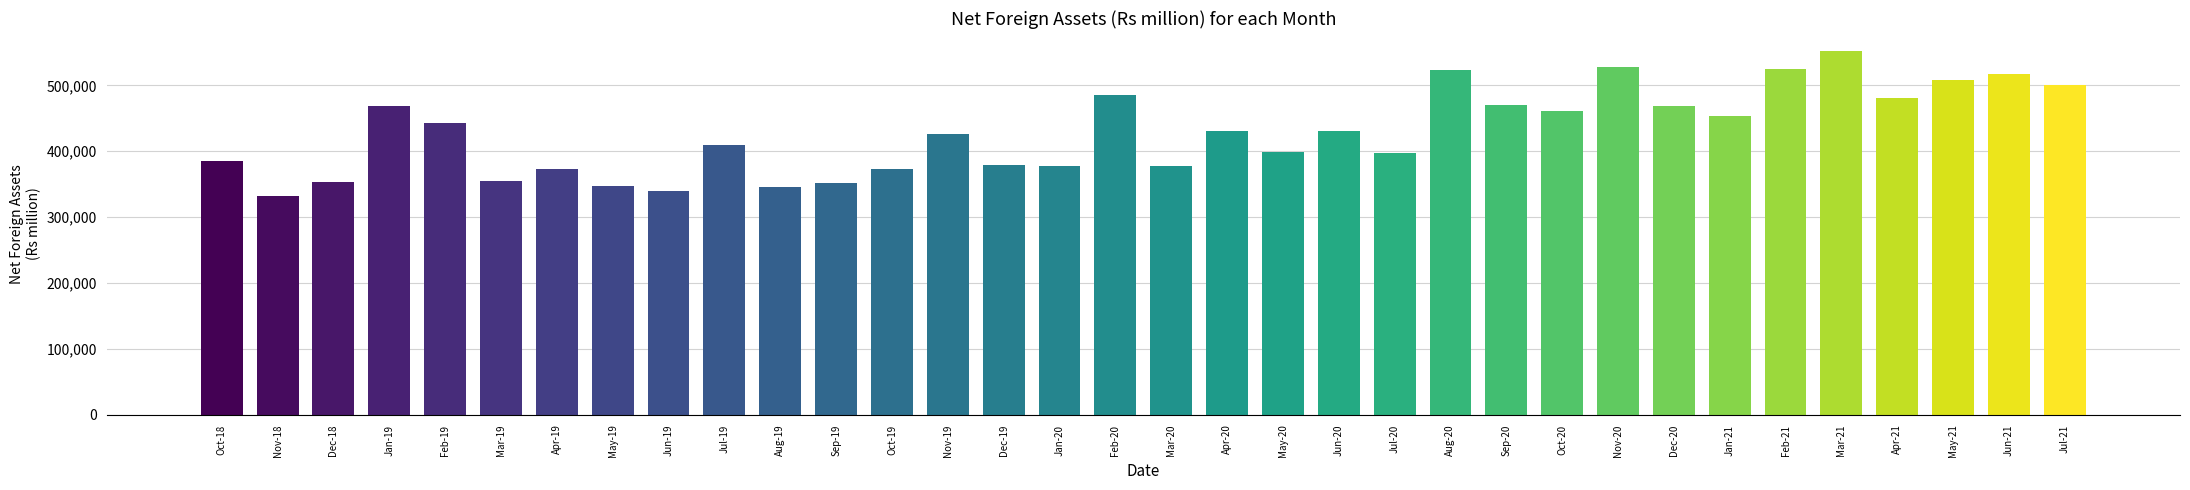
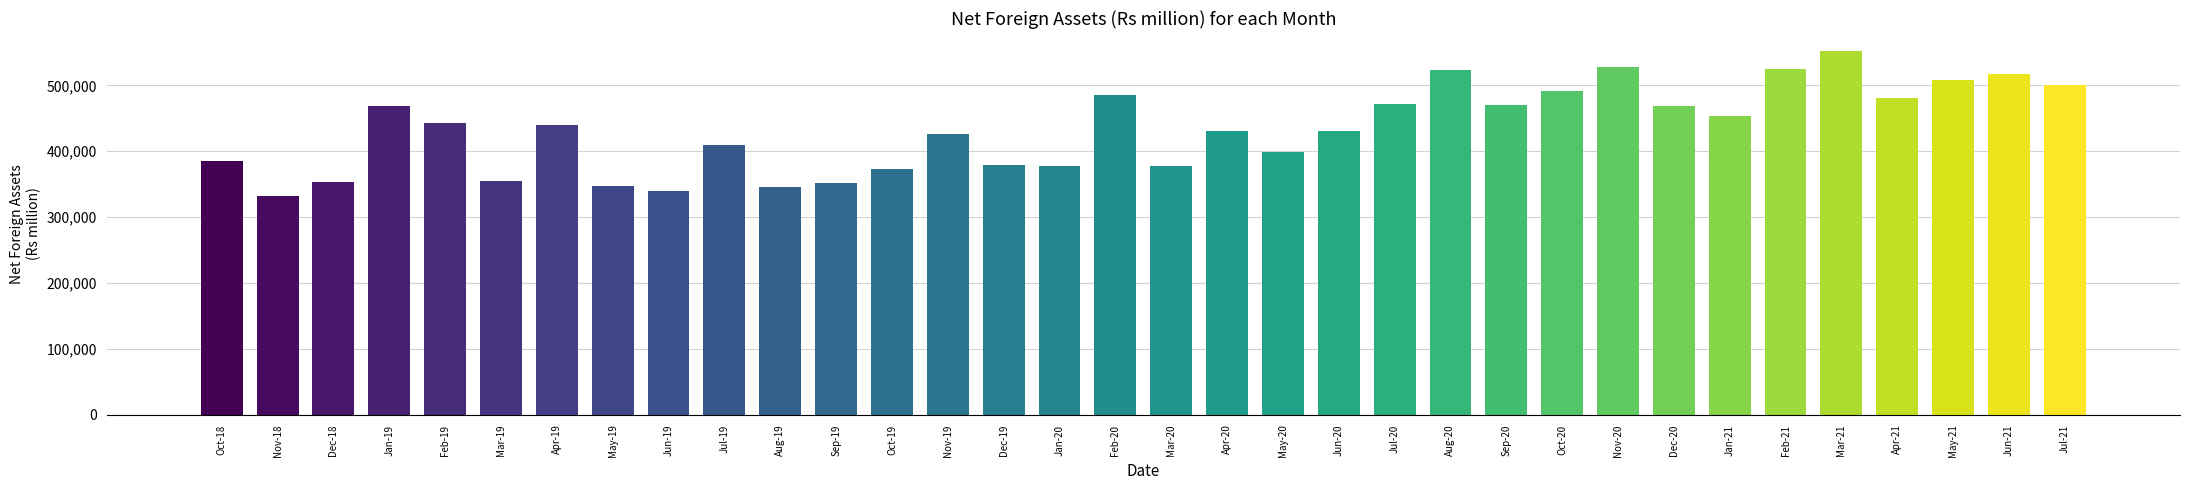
  {
    "Oct-18": "390,000",
    "Nov-18": "330,000",
    "Dec-18": "350,000",
    "Jan-19": "470,000",
    "Feb-19": "440,000",
    "Mar-19": "350,000",
-   "Apr-19": "370,000",
+   "Apr-19": "440,000",
    "May-19": "350,000",
    "Jun-19": "340,000",
    "Jul-19": "410,000",
    "Aug-19": "350,000",
    "Sep-19": "350,000",
    "Oct-19": "370,000",
    "Nov-19": "430,000",
    "Dec-19": "380,000",
    "Jan-20": "380,000",
    "Feb-20": "490,000",
    "Mar-20": "380,000",
    "Apr-20": "430,000",
    "May-20": "400,000",
    "Jun-20": "430,000",
-   "Jul-20": "400,000",
+   "Jul-20": "470,000",
    "Aug-20": "520,000",
    "Sep-20": "470,000",
-   "Oct-20": "460,000",
+   "Oct-20": "490,000",
    "Nov-20": "530,000",
    "Dec-20": "470,000",
    "Jan-21": "450,000",
    "Feb-21": "520,000",
    "Mar-21": "550,000",
    "Apr-21": "480,000",
    "May-21": "510,000",
    "Jun-21": "520,000",
    "Jul-21": "500,000"
  }
